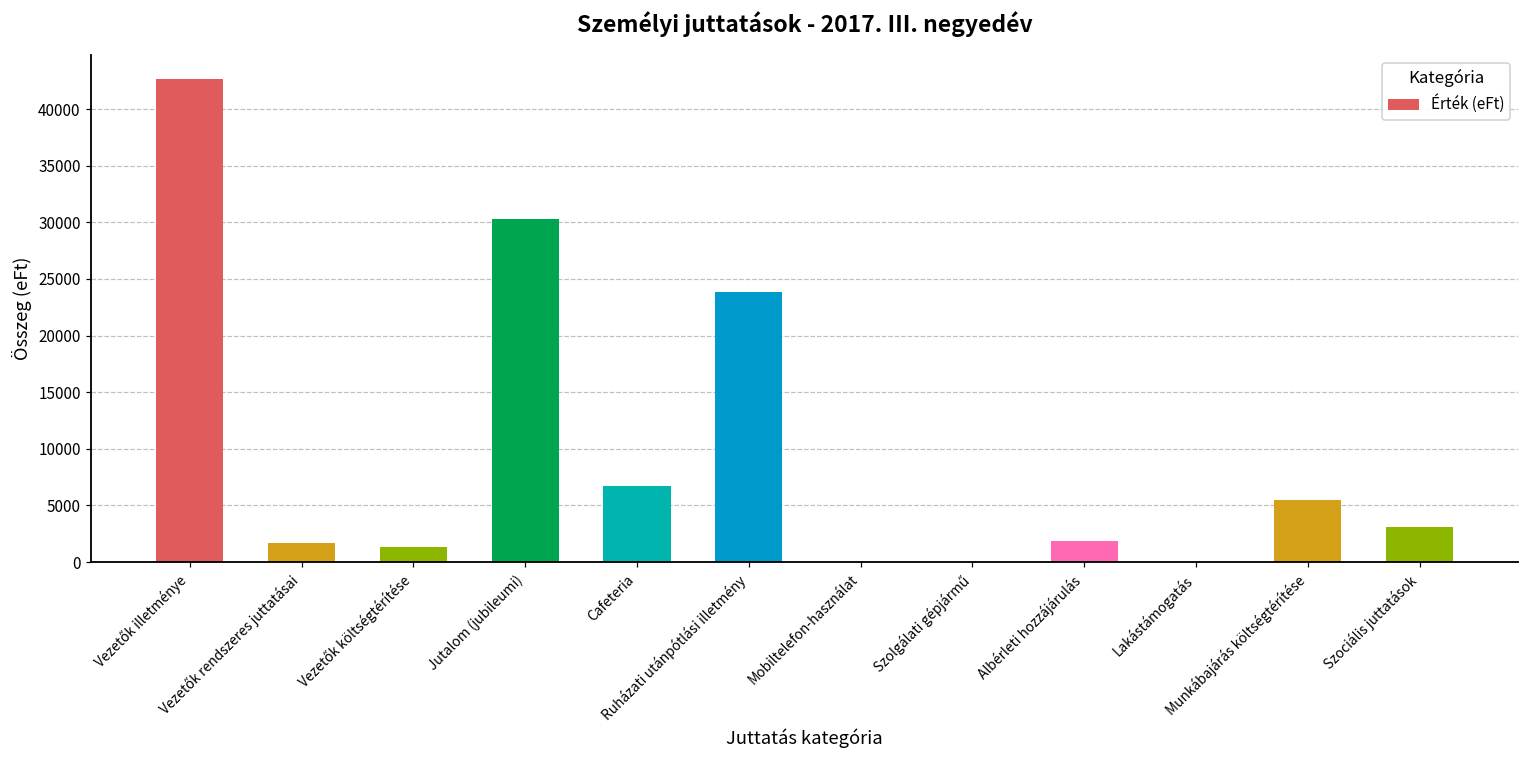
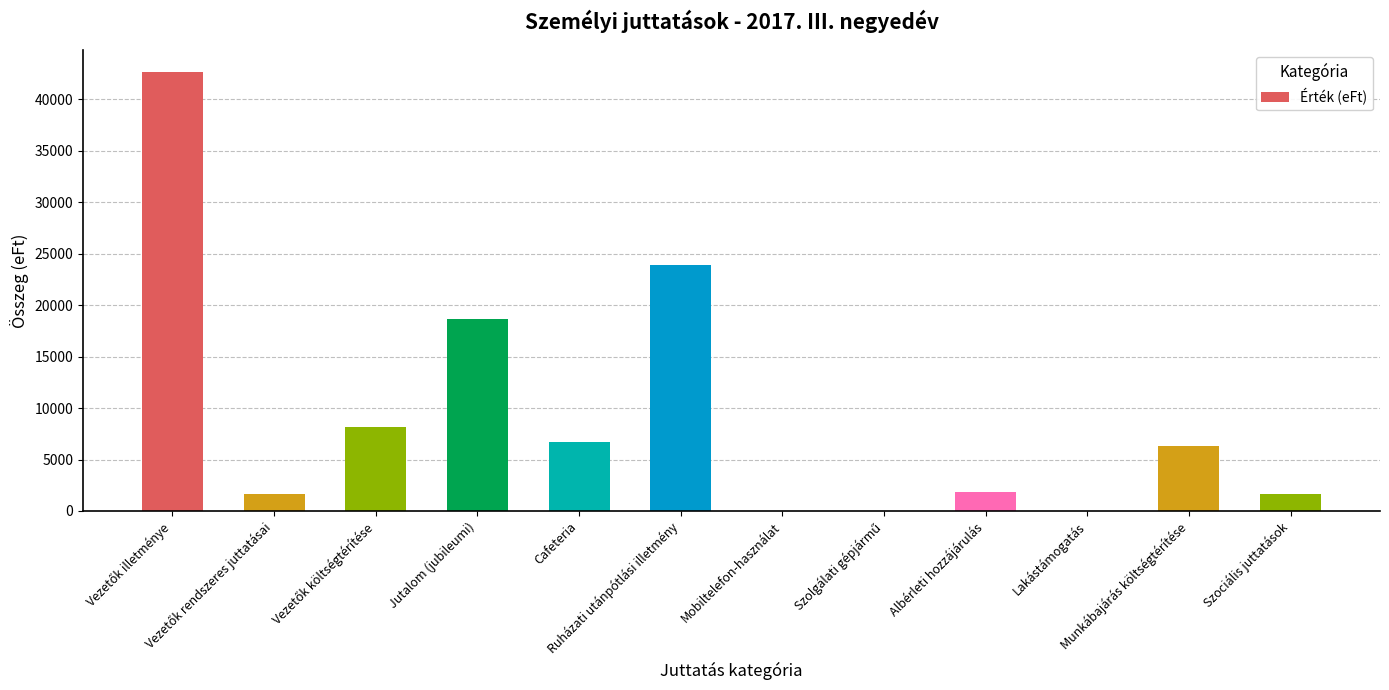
  {
    "Vezetők illetménye": 42600,
    "Vezetők rendszeres juttatásai": 1700,
-   "Vezetők költségtérítése": 1300,
-   "Jutalom (jubileumi)": 30300,
+   "Vezetők költségtérítése": 8100,
+   "Jutalom (jubileumi)": 18700,
    "Cafeteria": 6700,
    "Ruházati utánpótlási illetmény": 23900,
    "Mobiltelefon-használat": 0,
    "Szolgálati gépjármű": 0,
    "Albérleti hozzájárulás": 1900,
    "Lakástámogatás": 0,
-   "Munkábajárás költségtérítése": 5500,
-   "Szociális juttatások": 3100
+   "Munkábajárás költségtérítése": 6300,
+   "Szociális juttatások": 1700
  }
